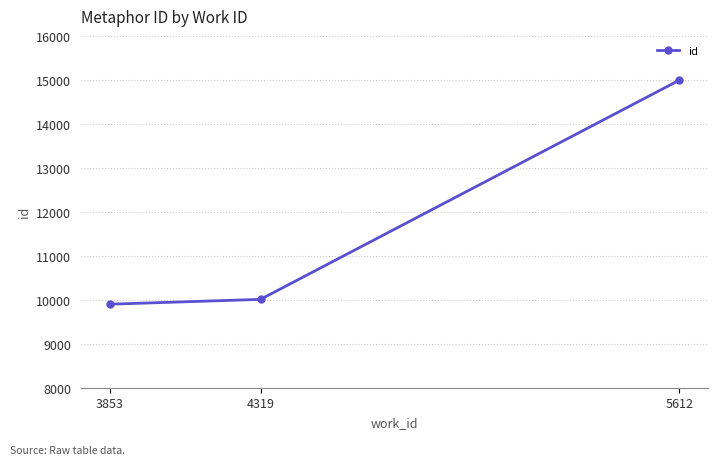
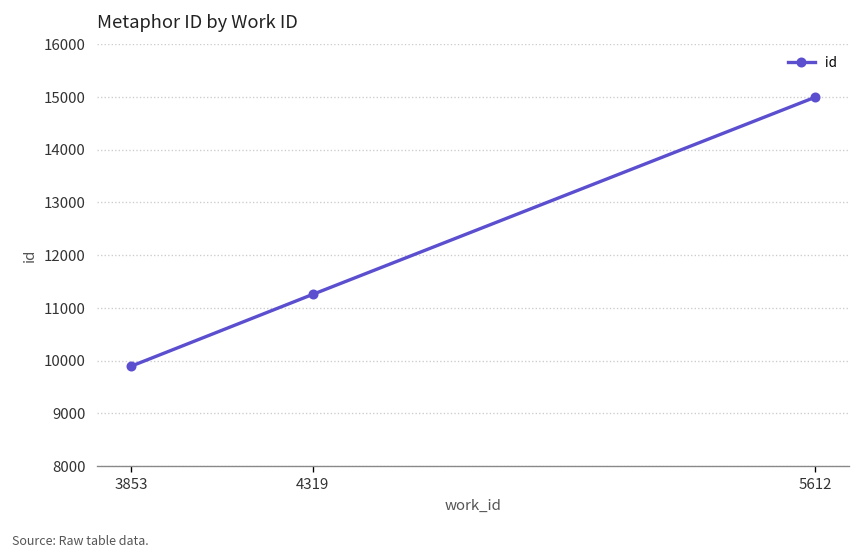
  {
    "3853": 9900,
-   "4319": 10000,
+   "4319": 11300,
    "5612": 15000
  }
